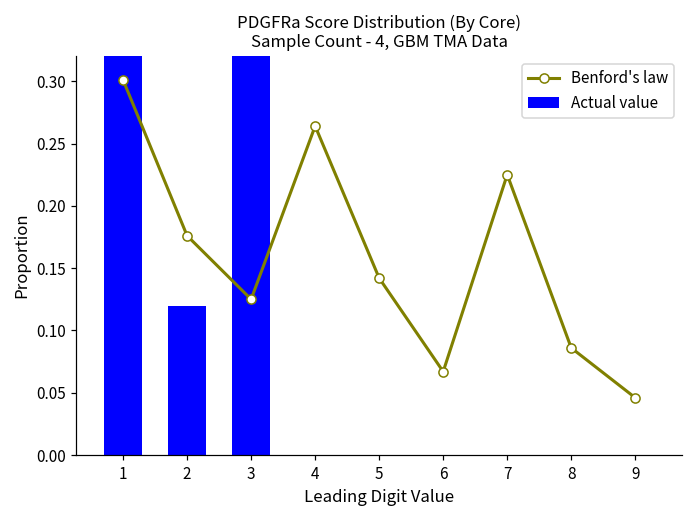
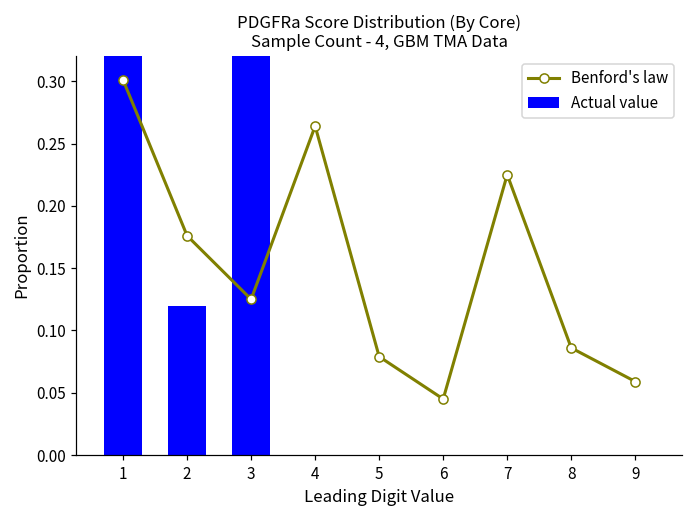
  {
    "Benford's law": {
      "1": 0.301,
      "2": 0.176,
      "3": 0.125,
      "4": 0.264,
-     "5": 0.142,
-     "6": 0.067,
+     "5": 0.079,
+     "6": 0.045,
      "7": 0.225,
      "8": 0.086,
-     "9": 0.046
+     "9": 0.059
    },
    "Actual value": {
      "2": 0.120,
      "4": 0.000,
      "5": 0.000,
      "6": 0.000,
      "7": 0.000,
      "8": 0.000,
      "9": 0.000
    }
  }
